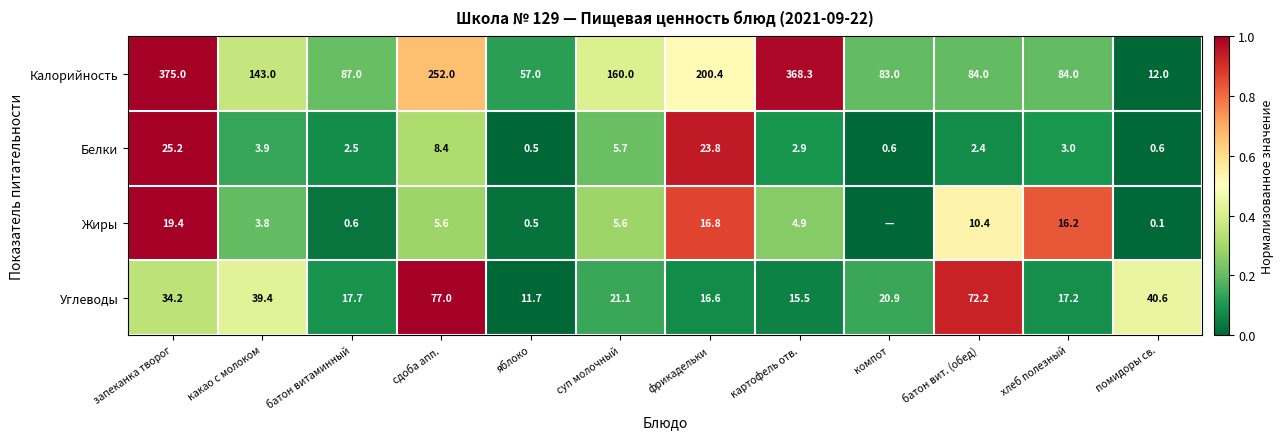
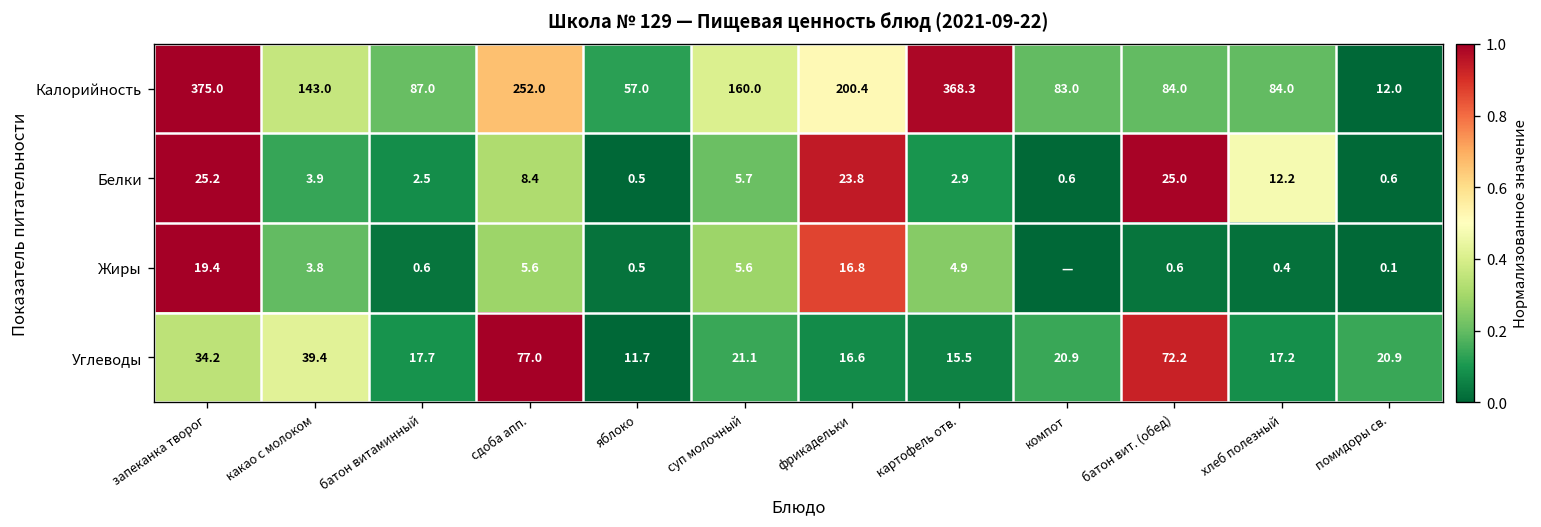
  {
    "Калорийность": {
      "запеканка творог": 375.0,
      "какао с молоком": 143.0,
      "батон витаминный": 87.0,
      "сдоба апп.": 252.0,
      "яблоко": 57.0,
      "суп молочный": 160.0,
      "фрикадельки": 200.4,
      "картофель отв.": 368.3,
      "компот": 83.0,
      "батон вит. (обед)": 84.0,
      "хлеб полезный": 84.0,
      "помидоры св.": 12.0
    },
    "Белки": {
      "запеканка творог": 25.2,
      "какао с молоком": 3.9,
      "батон витаминный": 2.5,
      "сдоба апп.": 8.4,
      "яблоко": 0.5,
      "суп молочный": 5.7,
      "фрикадельки": 23.8,
      "картофель отв.": 2.9,
      "компот": 0.6,
-     "батон вит. (обед)": 2.4,
-     "хлеб полезный": 3.0,
+     "батон вит. (обед)": 25.0,
+     "хлеб полезный": 12.2,
      "помидоры св.": 0.6
    },
    "Жиры": {
      "запеканка творог": 19.4,
      "какао с молоком": 3.8,
      "батон витаминный": 0.6,
      "сдоба апп.": 5.6,
      "яблоко": 0.5,
      "суп молочный": 5.6,
      "фрикадельки": 16.8,
      "картофель отв.": 4.9,
-     "батон вит. (обед)": 10.4,
-     "хлеб полезный": 16.2,
+     "батон вит. (обед)": 0.6,
+     "хлеб полезный": 0.4,
      "помидоры св.": 0.1
    },
    "Углеводы": {
      "запеканка творог": 34.2,
      "какао с молоком": 39.4,
      "батон витаминный": 17.7,
      "сдоба апп.": 77.0,
      "яблоко": 11.7,
      "суп молочный": 21.1,
      "фрикадельки": 16.6,
      "картофель отв.": 15.5,
      "компот": 20.9,
      "батон вит. (обед)": 72.2,
      "хлеб полезный": 17.2,
-     "помидоры св.": 40.6
+     "помидоры св.": 20.9
    }
  }
